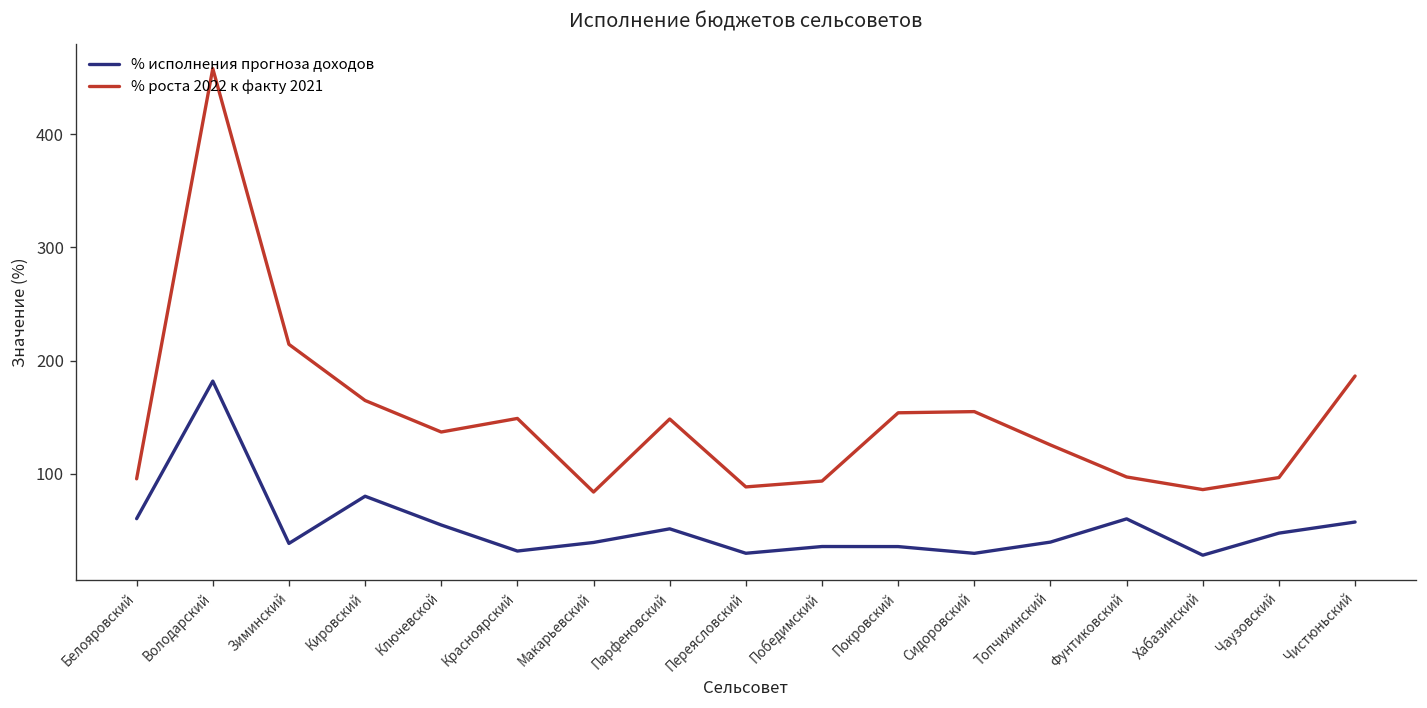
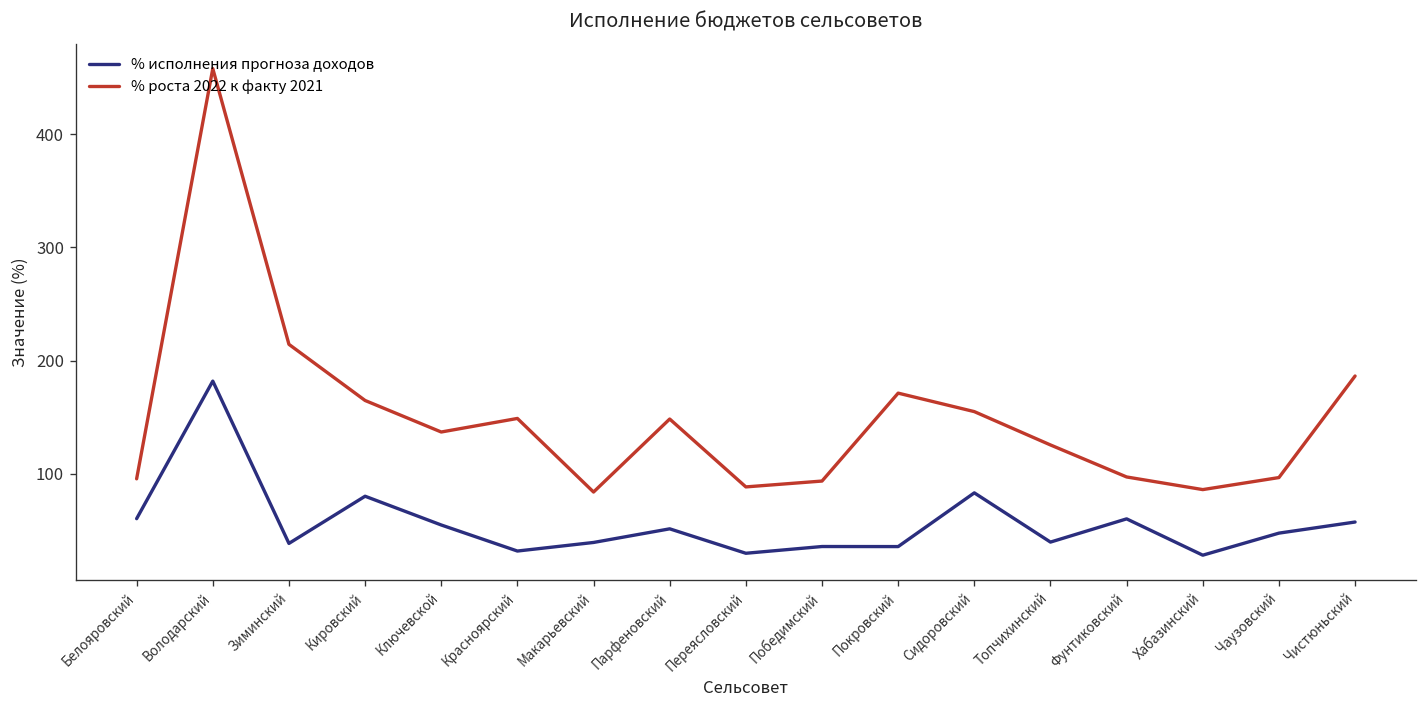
  {
    "% исполнения прогноза доходов": {
      "Белояровский": 60,
      "Володарский": 180,
      "Зиминский": 40,
      "Кировский": 80,
      "Ключевской": 50,
      "Красноярский": 30,
      "Макарьевский": 40,
      "Парфеновский": 50,
      "Переясловский": 30,
      "Победимский": 40,
      "Покровский": 40,
-     "Сидоровский": 30,
+     "Сидоровский": 80,
      "Топчихинский": 40,
      "Фунтиковский": 60,
      "Хабазинский": 30,
      "Чаузовский": 50,
      "Чистюньский": 60
    },
    "% роста 2022 к факту 2021": {
      "Белояровский": 100,
      "Володарский": 460,
      "Зиминский": 210,
      "Кировский": 160,
      "Ключевской": 140,
      "Красноярский": 150,
      "Макарьевский": 80,
      "Парфеновский": 150,
      "Переясловский": 90,
      "Победимский": 90,
-     "Покровский": 150,
+     "Покровский": 170,
      "Сидоровский": 150,
      "Топчихинский": 130,
      "Фунтиковский": 100,
      "Хабазинский": 90,
      "Чаузовский": 100,
      "Чистюньский": 190
    }
  }
